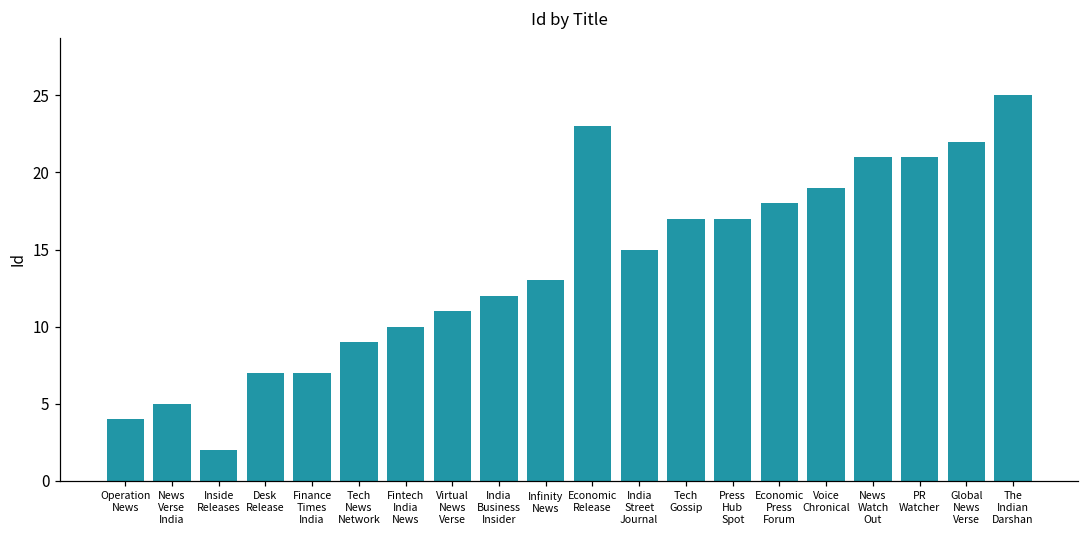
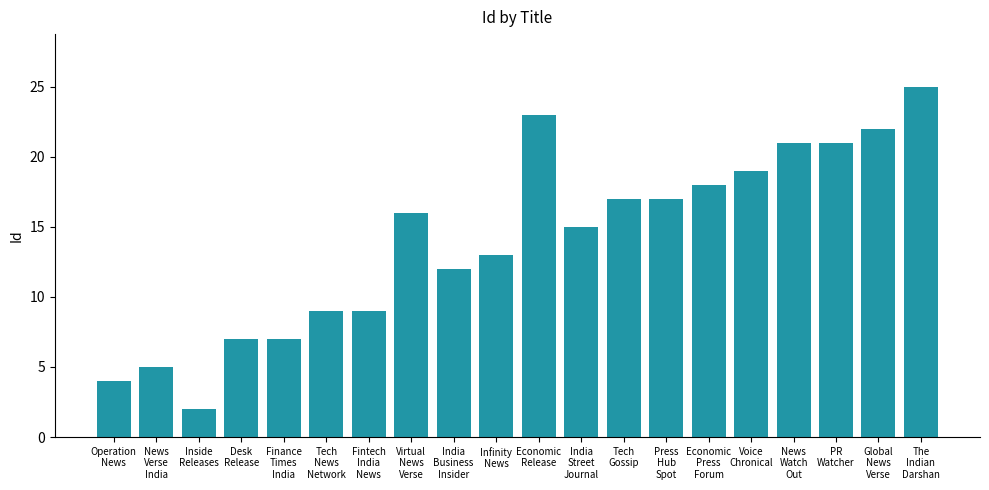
  {
    "Operation News": 4,
    "News Verse India": 5,
    "Inside Releases": 2,
    "Desk Release": 7,
    "Finance Times India": 7,
    "Tech News Network": 9,
-   "Fintech India News": 10,
-   "Virtual News Verse": 11,
+   "Fintech India News": 9,
+   "Virtual News Verse": 16,
    "India Business Insider": 12,
    "Infinity News": 13,
    "Economic Release": 23,
    "India Street Journal": 15,
    "Tech Gossip": 17,
    "Press Hub Spot": 17,
    "Economic Press Forum": 18,
    "Voice Chronical": 19,
    "News Watch Out": 21,
    "PR Watcher": 21,
    "Global News Verse": 22,
    "The Indian Darshan": 25
  }
